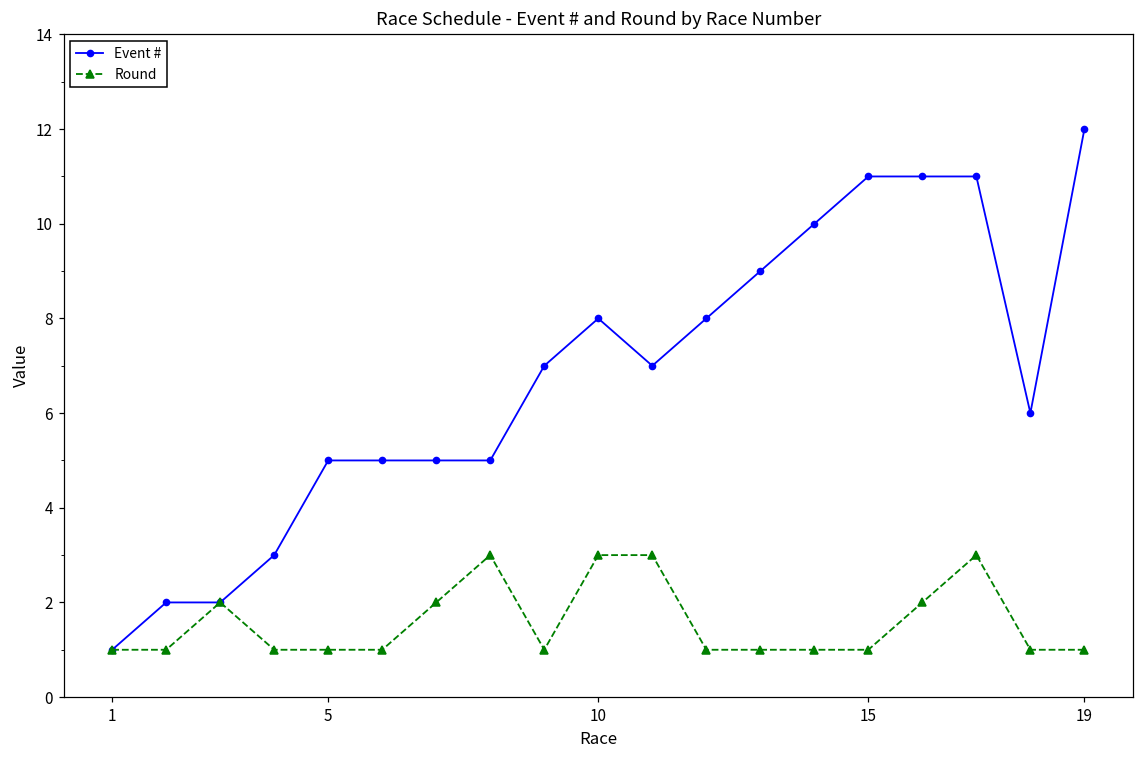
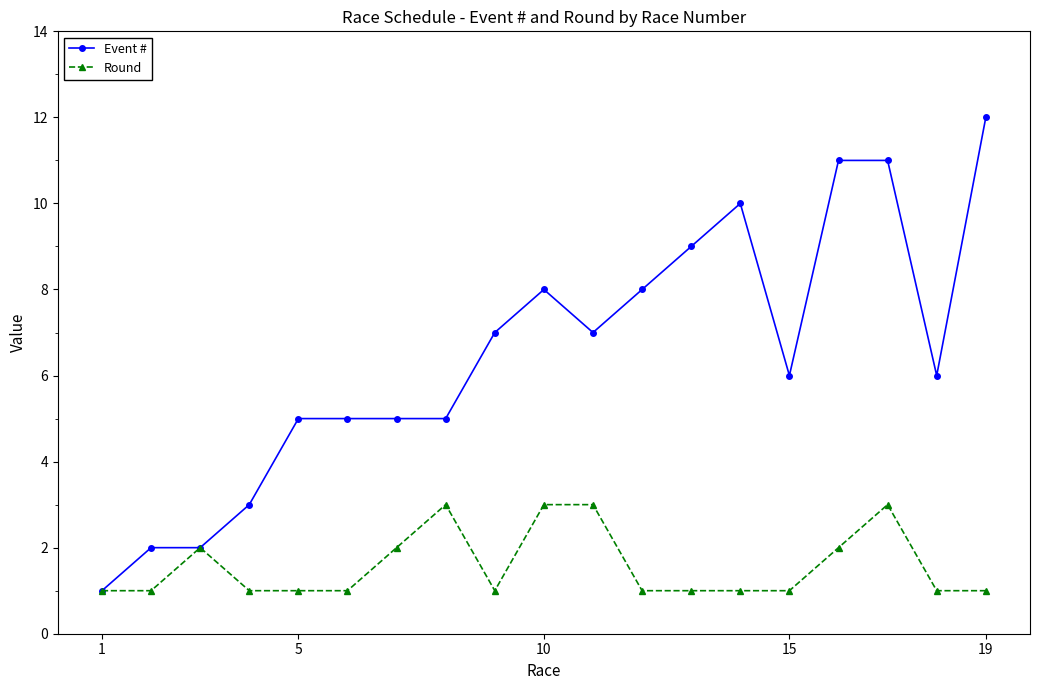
  {
    "Event #": {
      "5": 5,
      "10": 8,
-     "15": 11,
+     "15": 6,
      "19": 12
    },
    "Round": {
      "5": 1,
      "10": 3,
      "15": 1,
      "19": 1
    }
  }
